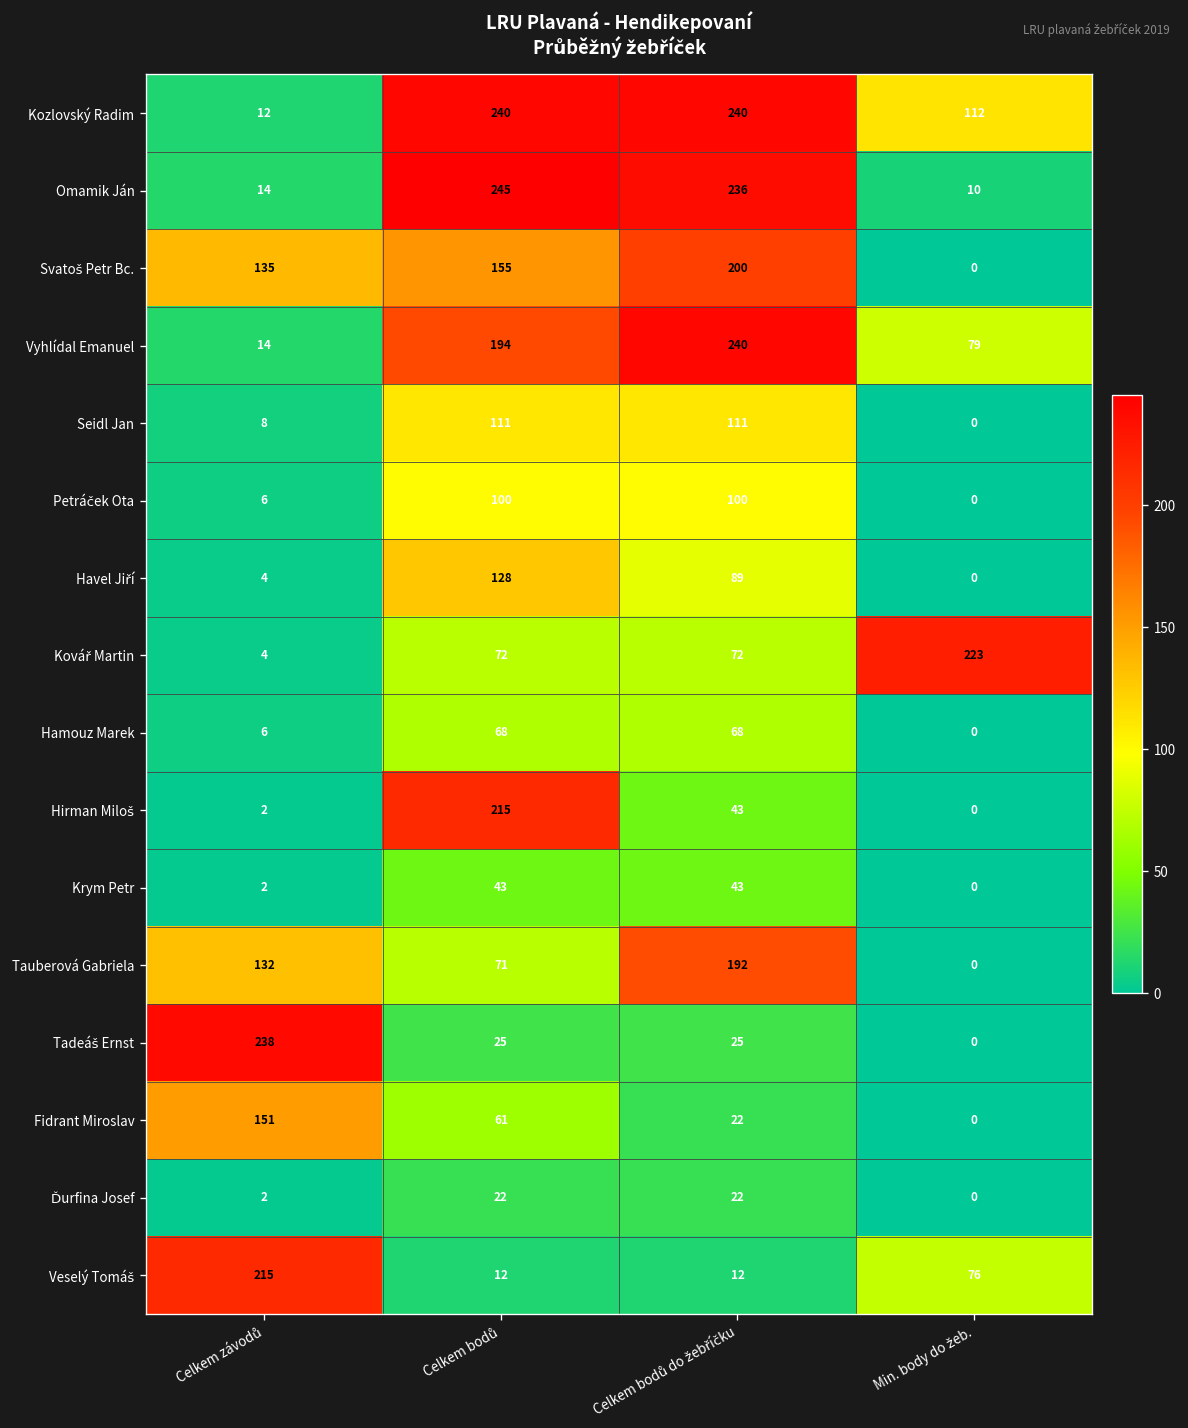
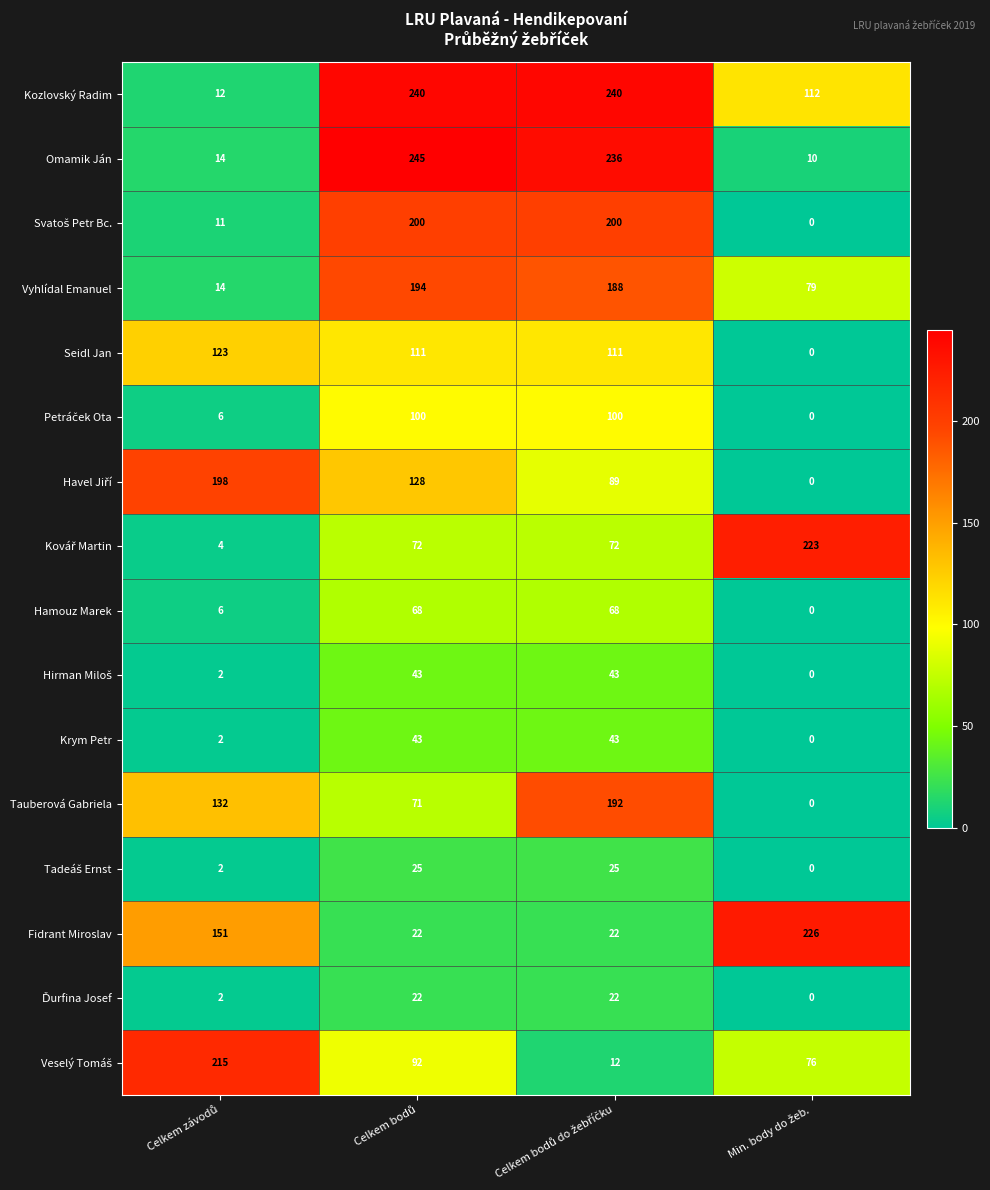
  {
    "Kozlovský Radim": {
      "Celkem závodů": 12,
      "Celkem bodů": 240,
      "Celkem bodů do žebříčku": 240,
      "Min. body do žeb.": 112
    },
    "Omamik Ján": {
      "Celkem závodů": 14,
      "Celkem bodů": 245,
      "Celkem bodů do žebříčku": 236,
      "Min. body do žeb.": 10
    },
    "Svatoš Petr Bc.": {
-     "Celkem závodů": 135,
-     "Celkem bodů": 155,
+     "Celkem závodů": 11,
+     "Celkem bodů": 200,
      "Celkem bodů do žebříčku": 200,
      "Min. body do žeb.": 0
    },
    "Vyhlídal Emanuel": {
      "Celkem závodů": 14,
      "Celkem bodů": 194,
-     "Celkem bodů do žebříčku": 240,
+     "Celkem bodů do žebříčku": 188,
      "Min. body do žeb.": 79
    },
    "Seidl Jan": {
-     "Celkem závodů": 8,
+     "Celkem závodů": 123,
      "Celkem bodů": 111,
      "Celkem bodů do žebříčku": 111,
      "Min. body do žeb.": 0
    },
    "Petráček Ota": {
      "Celkem závodů": 6,
      "Celkem bodů": 100,
      "Celkem bodů do žebříčku": 100,
      "Min. body do žeb.": 0
    },
    "Havel Jiří": {
-     "Celkem závodů": 4,
+     "Celkem závodů": 198,
      "Celkem bodů": 128,
      "Celkem bodů do žebříčku": 89,
      "Min. body do žeb.": 0
    },
    "Kovář Martin": {
      "Celkem závodů": 4,
      "Celkem bodů": 72,
      "Celkem bodů do žebříčku": 72,
      "Min. body do žeb.": 223
    },
    "Hamouz Marek": {
      "Celkem závodů": 6,
      "Celkem bodů": 68,
      "Celkem bodů do žebříčku": 68,
      "Min. body do žeb.": 0
    },
    "Hirman Miloš": {
      "Celkem závodů": 2,
-     "Celkem bodů": 215,
+     "Celkem bodů": 43,
      "Celkem bodů do žebříčku": 43,
      "Min. body do žeb.": 0
    },
    "Krym Petr": {
      "Celkem závodů": 2,
      "Celkem bodů": 43,
      "Celkem bodů do žebříčku": 43,
      "Min. body do žeb.": 0
    },
    "Tauberová Gabriela": {
      "Celkem závodů": 132,
      "Celkem bodů": 71,
      "Celkem bodů do žebříčku": 192,
      "Min. body do žeb.": 0
    },
    "Tadeáš Ernst": {
-     "Celkem závodů": 238,
+     "Celkem závodů": 2,
      "Celkem bodů": 25,
      "Celkem bodů do žebříčku": 25,
      "Min. body do žeb.": 0
    },
    "Fidrant Miroslav": {
      "Celkem závodů": 151,
-     "Celkem bodů": 61,
+     "Celkem bodů": 22,
      "Celkem bodů do žebříčku": 22,
-     "Min. body do žeb.": 0
+     "Min. body do žeb.": 226
    },
    "Ďurfina Josef": {
      "Celkem závodů": 2,
      "Celkem bodů": 22,
      "Celkem bodů do žebříčku": 22,
      "Min. body do žeb.": 0
    },
    "Veselý Tomáš": {
      "Celkem závodů": 215,
-     "Celkem bodů": 12,
+     "Celkem bodů": 92,
      "Celkem bodů do žebříčku": 12,
      "Min. body do žeb.": 76
    }
  }
